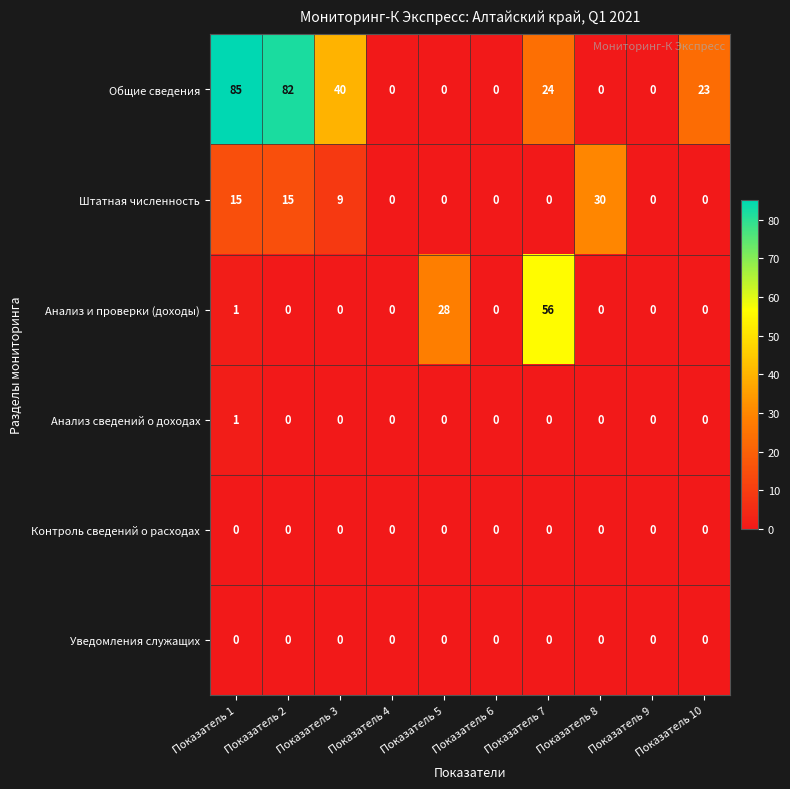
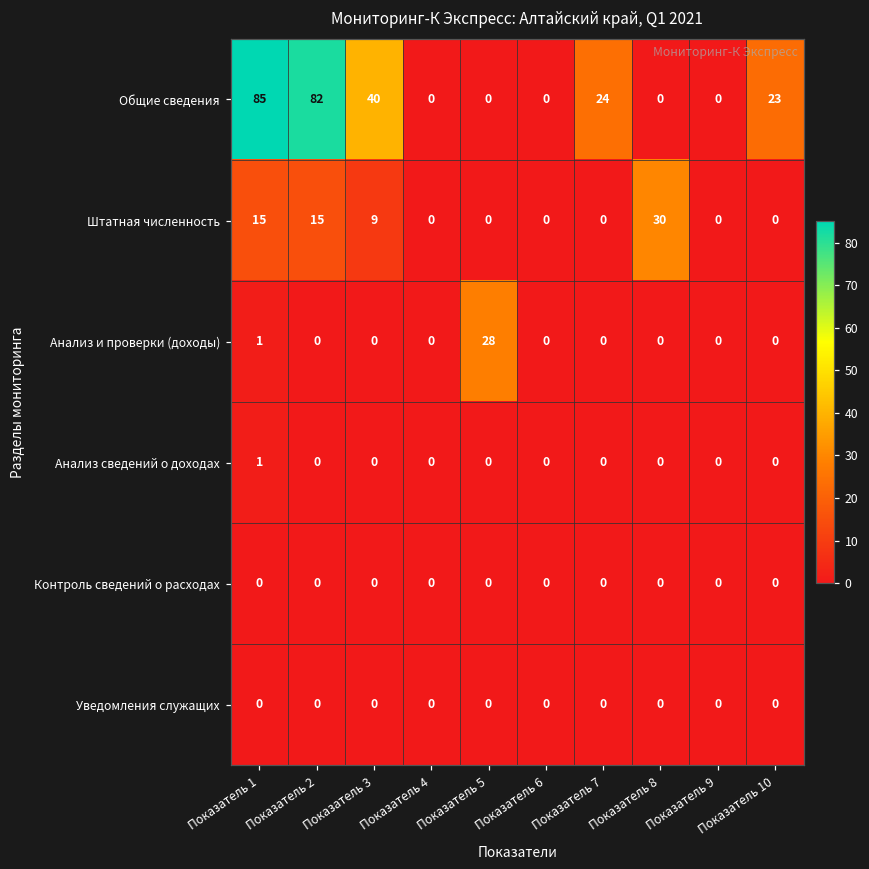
  {
    "Общие сведения": {
      "Показатель 1": 85,
      "Показатель 2": 82,
      "Показатель 3": 40,
      "Показатель 4": 0,
      "Показатель 5": 0,
      "Показатель 6": 0,
      "Показатель 7": 24,
      "Показатель 8": 0,
      "Показатель 10": 23
    },
    "Штатная численность": {
      "Показатель 1": 15,
      "Показатель 2": 15,
      "Показатель 3": 9,
      "Показатель 4": 0,
      "Показатель 5": 0,
      "Показатель 6": 0,
      "Показатель 7": 0,
      "Показатель 8": 30,
      "Показатель 9": 0,
      "Показатель 10": 0
    },
    "Анализ и проверки (доходы)": {
      "Показатель 1": 1,
      "Показатель 2": 0,
      "Показатель 3": 0,
      "Показатель 4": 0,
      "Показатель 5": 28,
      "Показатель 6": 0,
-     "Показатель 7": 56,
+     "Показатель 7": 0,
      "Показатель 8": 0,
      "Показатель 9": 0,
      "Показатель 10": 0
    },
    "Анализ сведений о доходах": {
      "Показатель 1": 1,
      "Показатель 2": 0,
      "Показатель 3": 0,
      "Показатель 4": 0,
      "Показатель 5": 0,
      "Показатель 6": 0,
      "Показатель 7": 0,
      "Показатель 8": 0,
      "Показатель 9": 0,
      "Показатель 10": 0
    },
    "Контроль сведений о расходах": {
      "Показатель 1": 0,
      "Показатель 2": 0,
      "Показатель 3": 0,
      "Показатель 4": 0,
      "Показатель 5": 0,
      "Показатель 6": 0,
      "Показатель 7": 0,
      "Показатель 8": 0,
      "Показатель 9": 0,
      "Показатель 10": 0
    },
    "Уведомления служащих": {
      "Показатель 1": 0,
      "Показатель 2": 0,
      "Показатель 3": 0,
      "Показатель 4": 0,
      "Показатель 5": 0,
      "Показатель 6": 0,
      "Показатель 7": 0,
      "Показатель 8": 0,
      "Показатель 9": 0,
      "Показатель 10": 0
    }
  }
